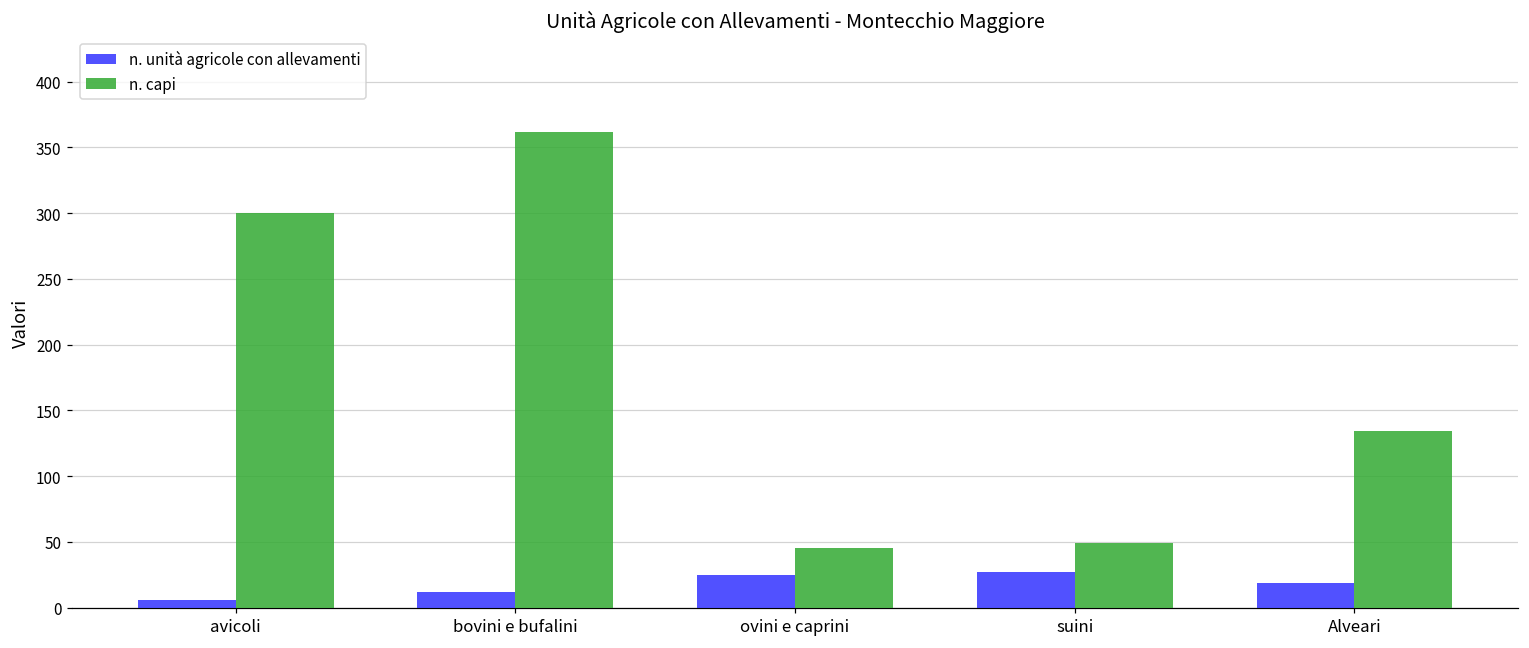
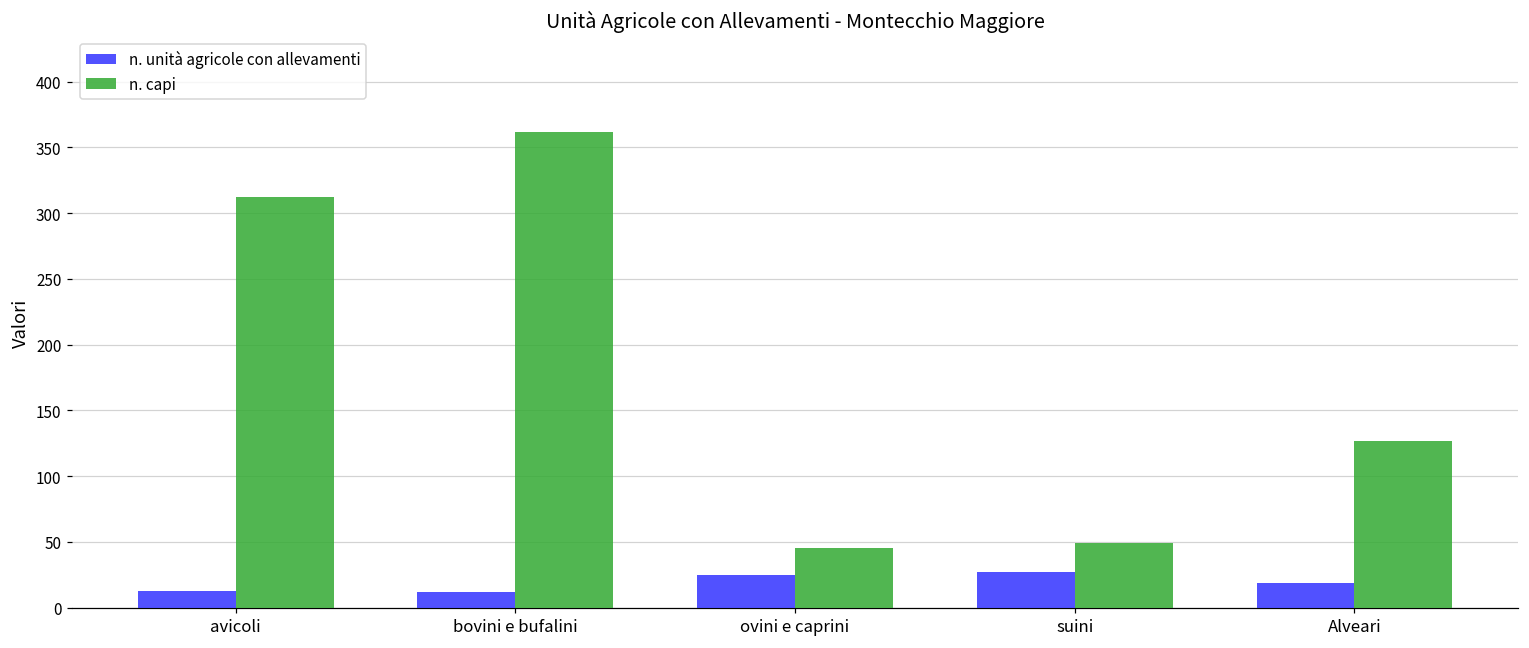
  {
    "n. unità agricole con allevamenti": {
-     "avicoli": 6,
+     "avicoli": 13,
      "bovini e bufalini": 12,
      "ovini e caprini": 25,
      "suini": 27,
      "Alveari": 19
    },
    "n. capi": {
-     "avicoli": 300,
+     "avicoli": 312,
      "bovini e bufalini": 362,
      "ovini e caprini": 45,
      "suini": 49,
-     "Alveari": 134
+     "Alveari": 127
    }
  }
